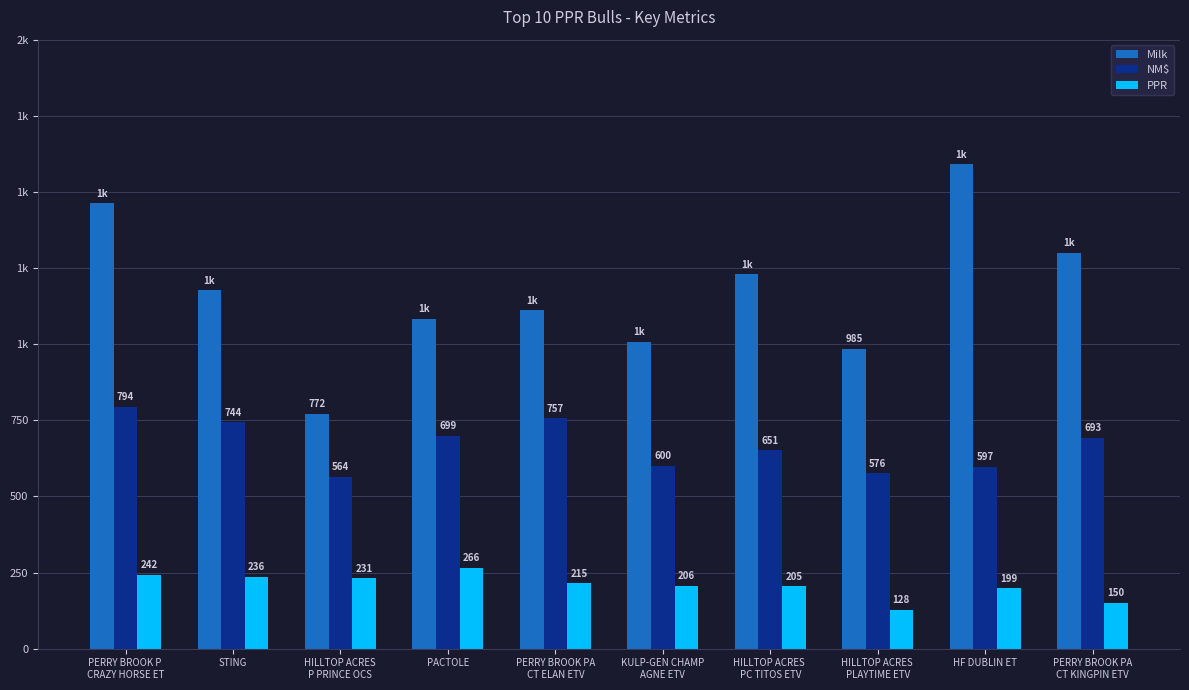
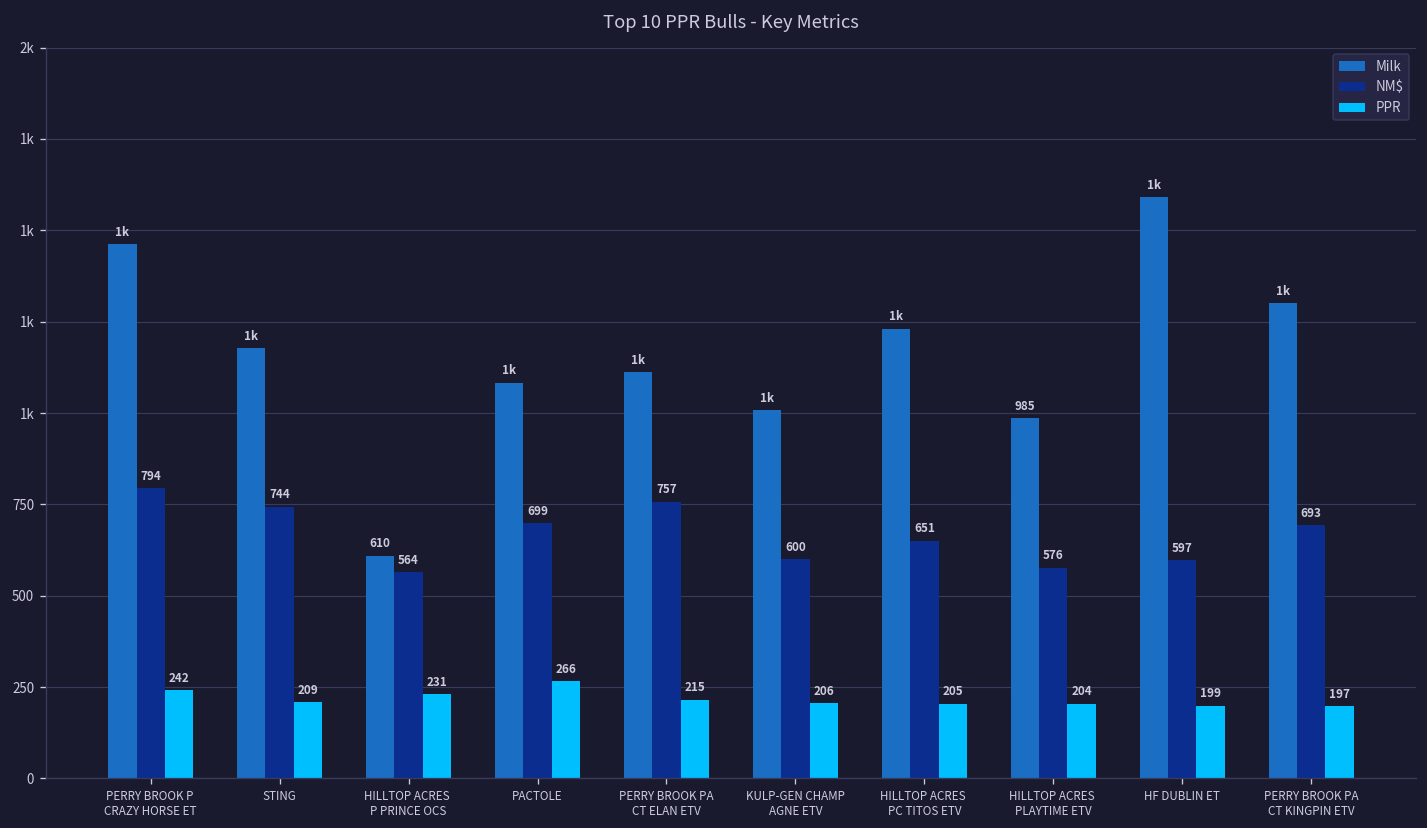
  {
    "Milk": {
      "PERRY BROOK P CRAZY HORSE ET": "1k",
      "STING": "1k",
-     "HILLTOP ACRES P PRINCE OCS": "772",
+     "HILLTOP ACRES P PRINCE OCS": "610",
      "PACTOLE": "1k",
      "PERRY BROOK PA CT ELAN ETV": "1k",
      "KULP-GEN CHAMP AGNE ETV": "1k",
      "HILLTOP ACRES PC TITOS ETV": "1k",
      "HILLTOP ACRES PLAYTIME ETV": "985",
      "PERRY BROOK PA CT KINGPIN ETV": "1k"
    },
    "NM$": {
      "PERRY BROOK P CRAZY HORSE ET": "794",
      "STING": "744",
      "HILLTOP ACRES P PRINCE OCS": "564",
      "PACTOLE": "699",
      "PERRY BROOK PA CT ELAN ETV": "757",
      "KULP-GEN CHAMP AGNE ETV": "600",
      "HILLTOP ACRES PC TITOS ETV": "651",
      "HILLTOP ACRES PLAYTIME ETV": "576",
      "HF DUBLIN ET": "597",
      "PERRY BROOK PA CT KINGPIN ETV": "693"
    },
    "PPR": {
      "PERRY BROOK P CRAZY HORSE ET": "242",
-     "STING": "236",
+     "STING": "209",
      "HILLTOP ACRES P PRINCE OCS": "231",
      "PACTOLE": "266",
      "PERRY BROOK PA CT ELAN ETV": "215",
      "KULP-GEN CHAMP AGNE ETV": "206",
      "HILLTOP ACRES PC TITOS ETV": "205",
-     "HILLTOP ACRES PLAYTIME ETV": "128",
+     "HILLTOP ACRES PLAYTIME ETV": "204",
      "HF DUBLIN ET": "199",
-     "PERRY BROOK PA CT KINGPIN ETV": "150"
+     "PERRY BROOK PA CT KINGPIN ETV": "197"
    }
  }
